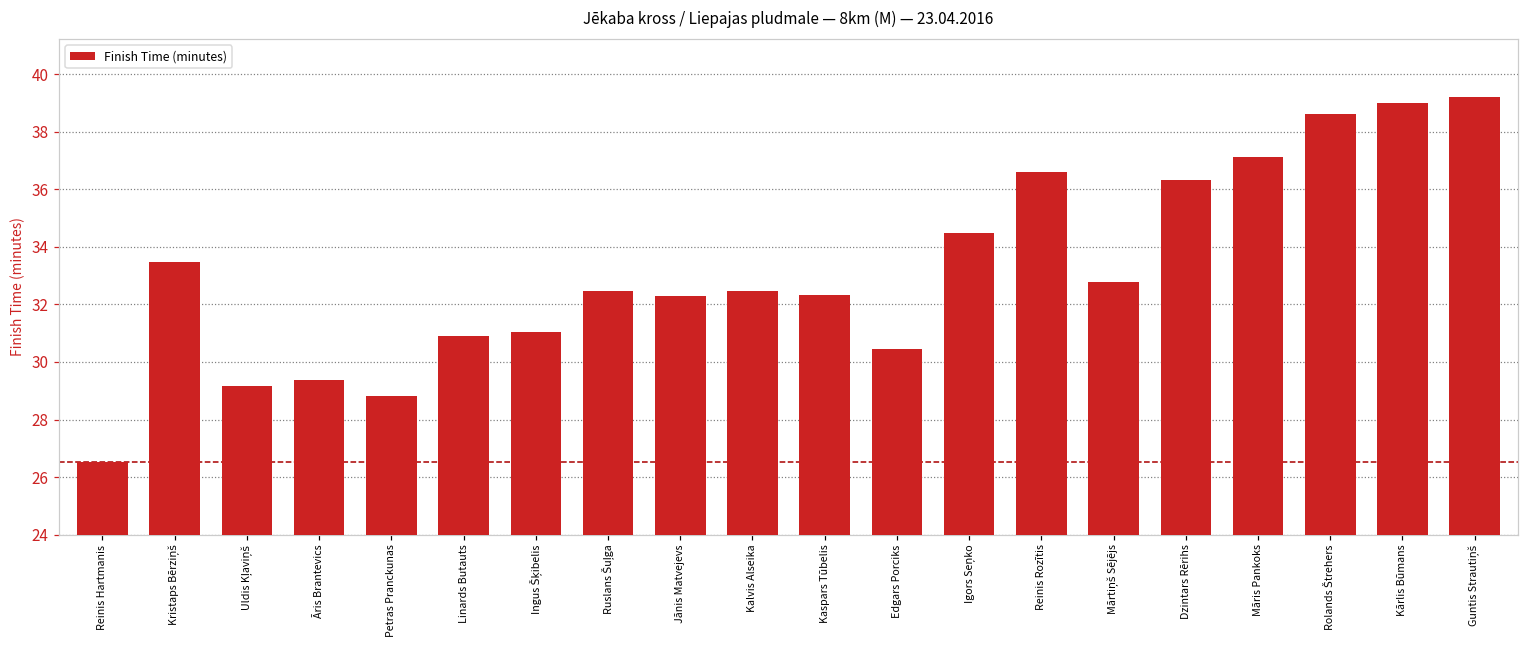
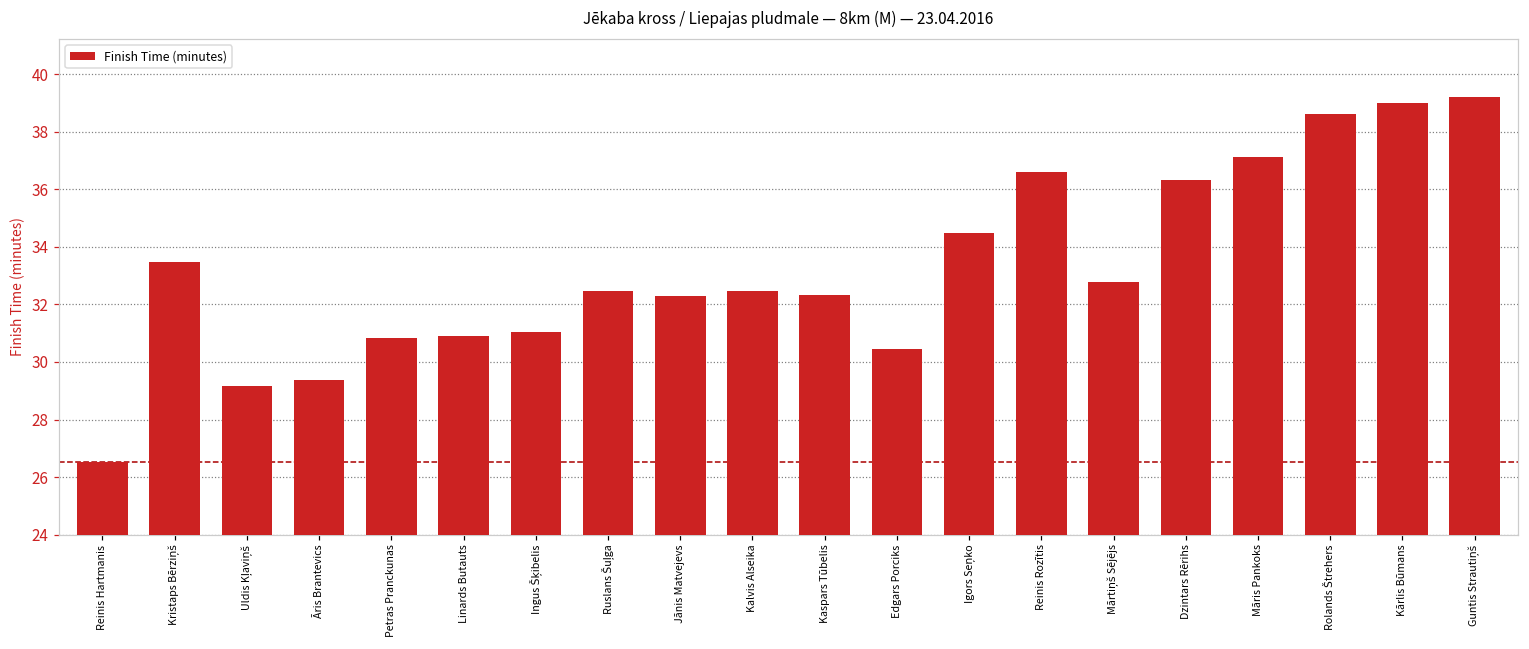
  {
    "Reinis Hartmanis": 26.5,
    "Kristaps Bērziņš": 33.5,
    "Uldis Kļaviņš": 29.2,
    "Āris Brantevics": 29.4,
-   "Petras Pranckunas": 28.8,
+   "Petras Pranckunas": 30.8,
    "Linards Butauts": 30.9,
    "Ingus Šķibelis": 31.1,
    "Ruslans Šuļga": 32.5,
    "Jānis Matvejevs": 32.3,
    "Kalvis Alseika": 32.5,
    "Kaspars Tūbelis": 32.3,
    "Edgars Porciks": 30.4,
    "Igors Seņko": 34.5,
    "Reinis Rozītis": 36.6,
    "Mārtiņš Sējējs": 32.8,
    "Dzintars Rērihs": 36.3,
    "Māris Pankoks": 37.1,
    "Rolands Štrehers": 38.6,
    "Kārlis Būmans": 39.0,
    "Guntis Strautiņš": 39.2
  }
